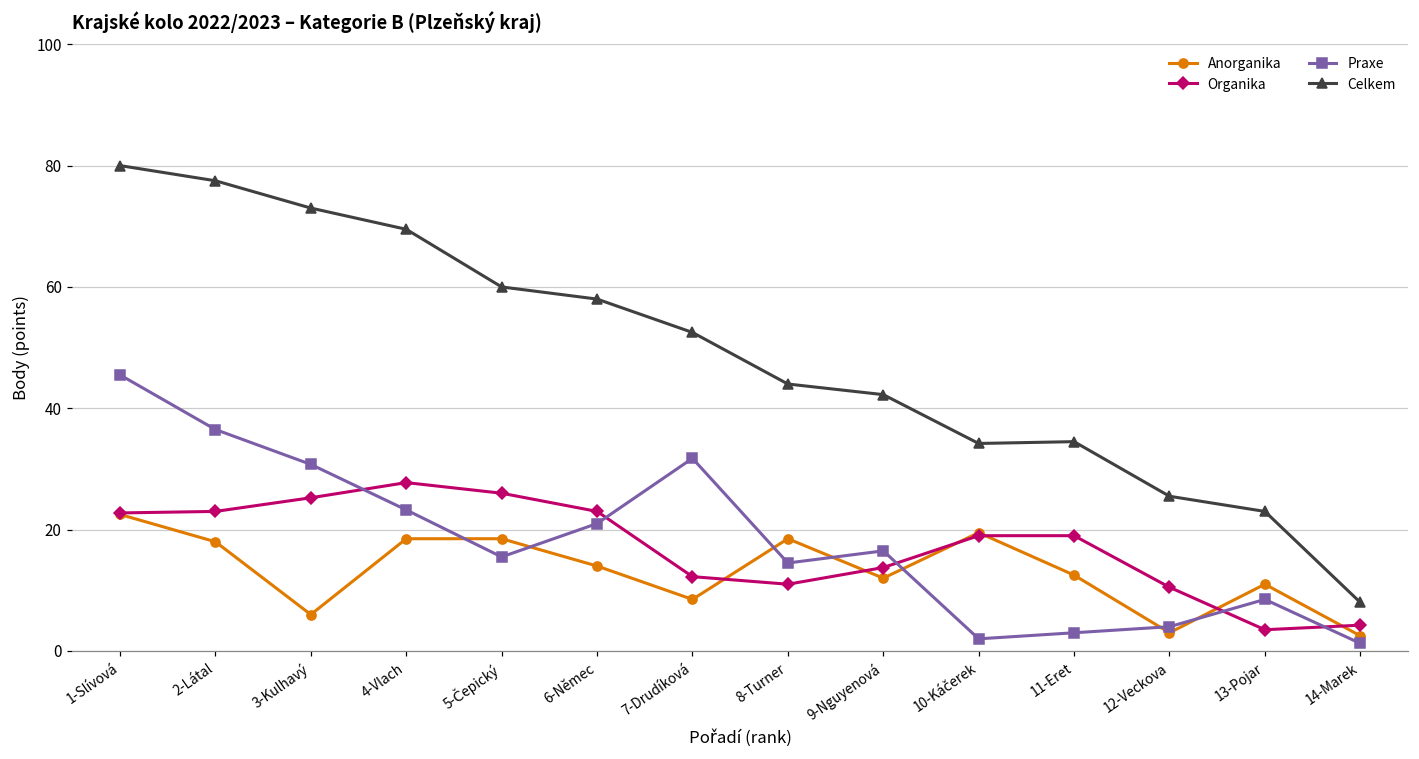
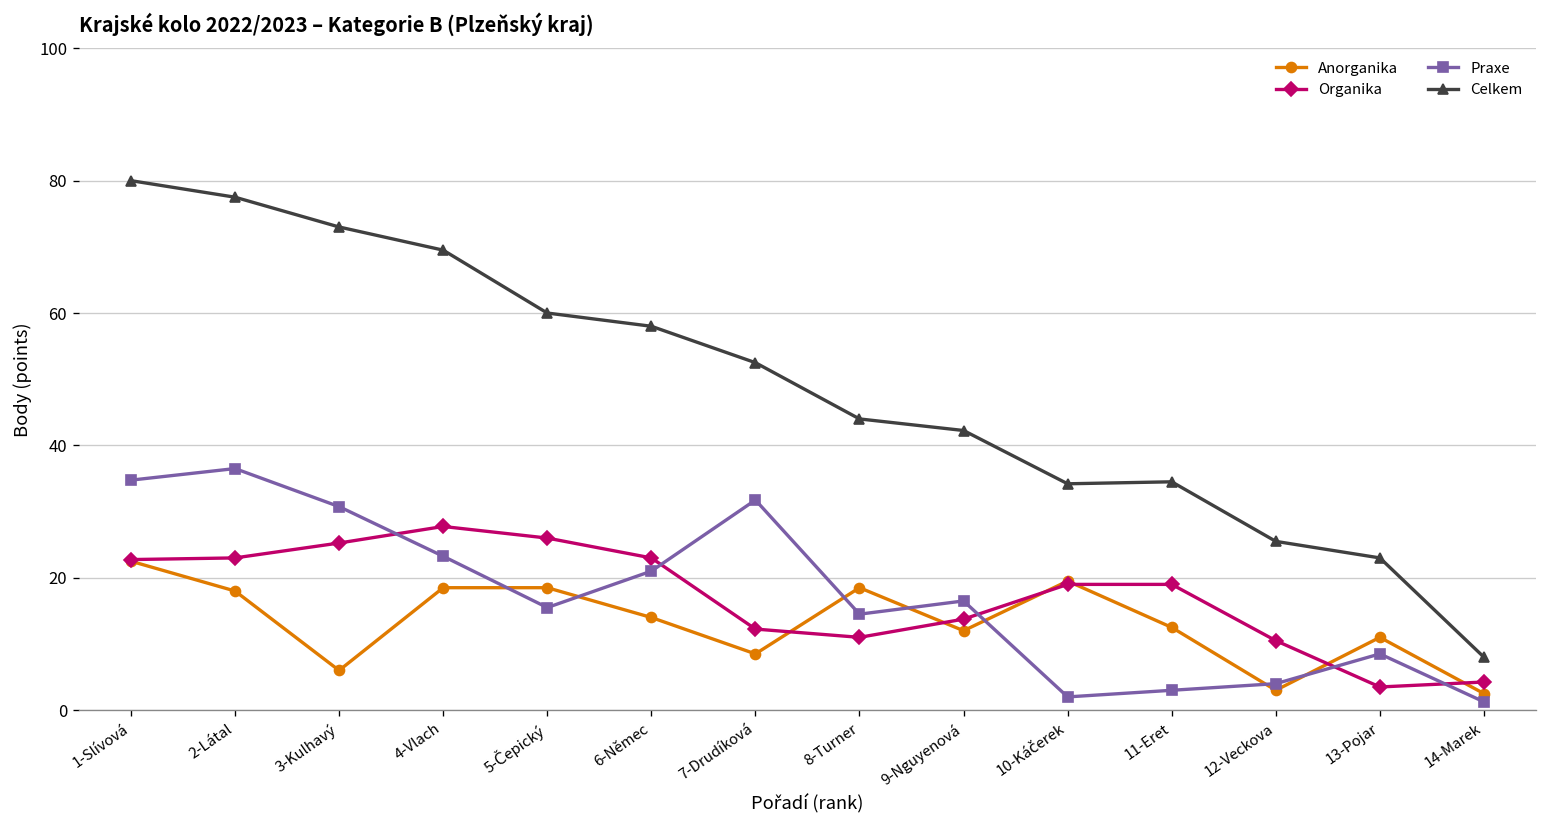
  {
    "Anorganika": {
      "2-Látal": 18,
      "3-Kulhavý": 6,
      "4-Vlach": 19,
      "5-Čepický": 19,
      "6-Němec": 14,
      "7-Drudíková": 9,
      "8-Turner": 19,
      "9-Nguyenová": 12,
      "10-Káčerek": 20,
      "11-Eret": 13,
      "12-Veckova": 3,
      "13-Pojar": 11,
      "14-Marek": 3
    },
    "Organika": {
      "2-Látal": 23,
      "3-Kulhavý": 25,
      "4-Vlach": 28,
      "5-Čepický": 26,
      "6-Němec": 23,
      "7-Drudíková": 12,
      "8-Turner": 11,
      "9-Nguyenová": 14,
      "10-Káčerek": 19,
      "11-Eret": 19,
      "12-Veckova": 11,
      "13-Pojar": 4,
      "14-Marek": 4
    },
    "Praxe": {
-     "1-Slívová": 46,
+     "1-Slívová": 35,
      "2-Látal": 37,
      "3-Kulhavý": 31,
      "4-Vlach": 23,
      "5-Čepický": 16,
      "6-Němec": 21,
      "7-Drudíková": 32,
      "8-Turner": 15,
      "9-Nguyenová": 17,
      "10-Káčerek": 2,
      "11-Eret": 3,
      "12-Veckova": 4,
      "13-Pojar": 9,
      "14-Marek": 1
    },
    "Celkem": {
      "1-Slívová": 80,
      "2-Látal": 78,
      "3-Kulhavý": 73,
      "4-Vlach": 70,
      "5-Čepický": 60,
      "6-Němec": 58,
      "7-Drudíková": 53,
      "8-Turner": 44,
      "9-Nguyenová": 42,
      "10-Káčerek": 34,
      "11-Eret": 35,
      "12-Veckova": 26,
      "13-Pojar": 23,
      "14-Marek": 8
    }
  }
